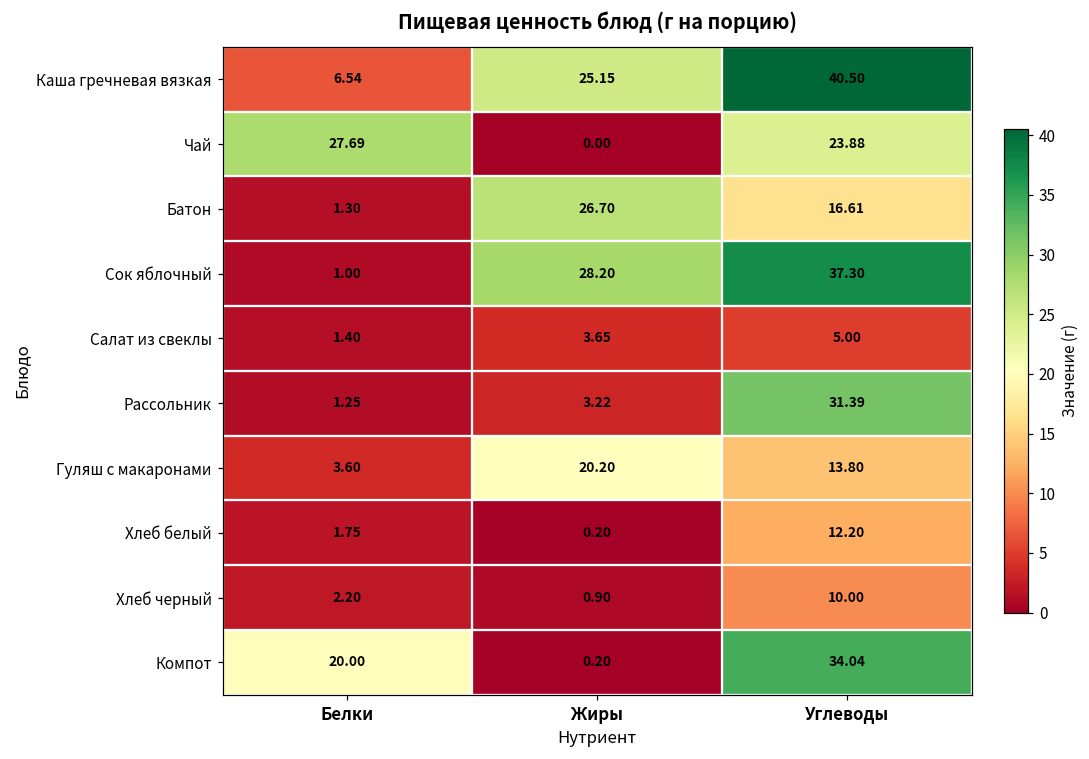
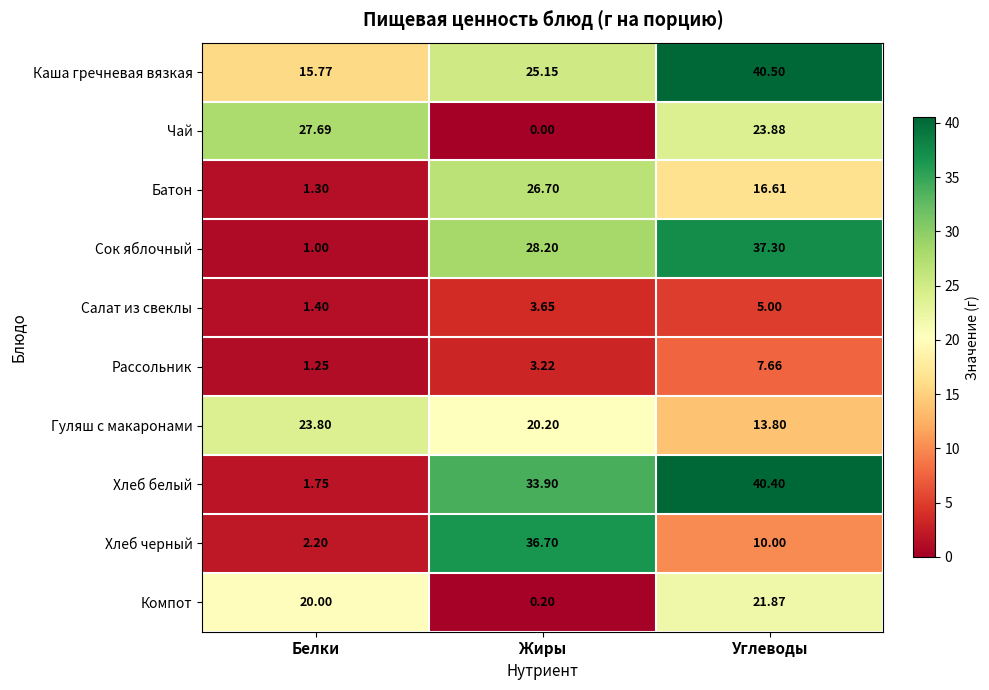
  {
    "Каша гречневая вязкая": {
-     "Белки": 6.54,
+     "Белки": 15.77,
      "Жиры": 25.15,
      "Углеводы": 40.50
    },
    "Чай": {
      "Белки": 27.69,
      "Жиры": 0.00,
      "Углеводы": 23.88
    },
    "Батон": {
      "Белки": 1.30,
      "Жиры": 26.70,
      "Углеводы": 16.61
    },
    "Сок яблочный": {
      "Белки": 1.00,
      "Жиры": 28.20,
      "Углеводы": 37.30
    },
    "Салат из свеклы": {
      "Белки": 1.40,
      "Жиры": 3.65,
      "Углеводы": 5.00
    },
    "Рассольник": {
      "Белки": 1.25,
      "Жиры": 3.22,
-     "Углеводы": 31.39
+     "Углеводы": 7.66
    },
    "Гуляш с макаронами": {
-     "Белки": 3.60,
+     "Белки": 23.80,
      "Жиры": 20.20,
      "Углеводы": 13.80
    },
    "Хлеб белый": {
      "Белки": 1.75,
-     "Жиры": 0.20,
-     "Углеводы": 12.20
+     "Жиры": 33.90,
+     "Углеводы": 40.40
    },
    "Хлеб черный": {
      "Белки": 2.20,
-     "Жиры": 0.90,
+     "Жиры": 36.70,
      "Углеводы": 10.00
    },
    "Компот": {
      "Белки": 20.00,
      "Жиры": 0.20,
-     "Углеводы": 34.04
+     "Углеводы": 21.87
    }
  }
